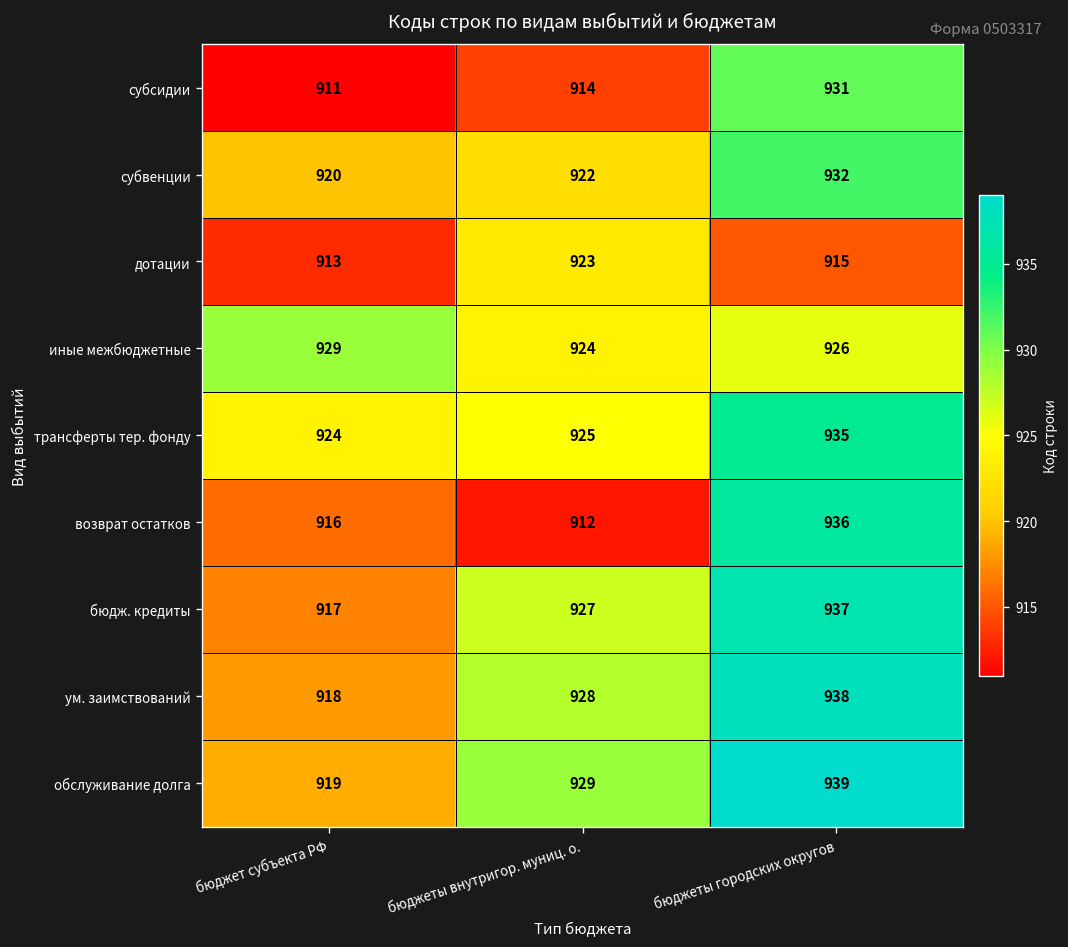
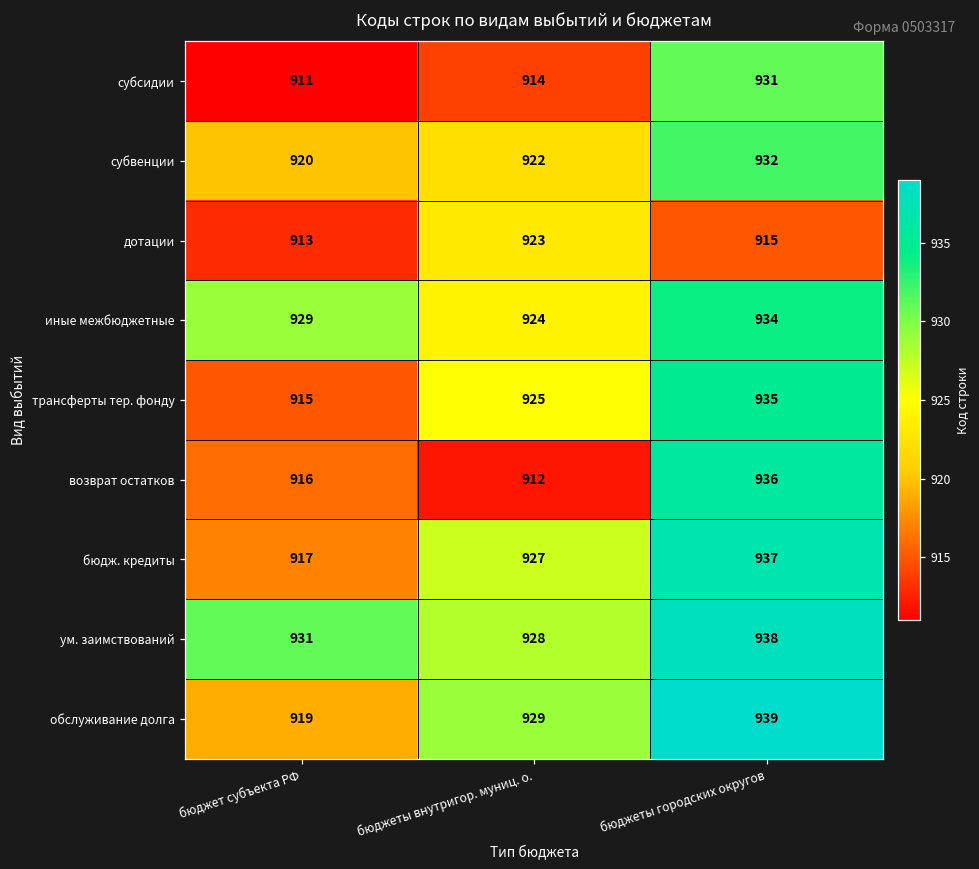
  {
    "субсидии": {
      "бюджет субъекта РФ": 911,
      "бюджеты внутригор. муниц. о.": 914,
      "бюджеты городских округов": 931
    },
    "субвенции": {
      "бюджет субъекта РФ": 920,
      "бюджеты внутригор. муниц. о.": 922,
      "бюджеты городских округов": 932
    },
    "дотации": {
      "бюджет субъекта РФ": 913,
      "бюджеты внутригор. муниц. о.": 923,
      "бюджеты городских округов": 915
    },
    "иные межбюджетные": {
      "бюджет субъекта РФ": 929,
      "бюджеты внутригор. муниц. о.": 924,
-     "бюджеты городских округов": 926
+     "бюджеты городских округов": 934
    },
    "трансферты тер. фонду": {
-     "бюджет субъекта РФ": 924,
+     "бюджет субъекта РФ": 915,
      "бюджеты внутригор. муниц. о.": 925,
      "бюджеты городских округов": 935
    },
    "возврат остатков": {
      "бюджет субъекта РФ": 916,
      "бюджеты внутригор. муниц. о.": 912,
      "бюджеты городских округов": 936
    },
    "бюдж. кредиты": {
      "бюджет субъекта РФ": 917,
      "бюджеты внутригор. муниц. о.": 927,
      "бюджеты городских округов": 937
    },
    "ум. заимствований": {
-     "бюджет субъекта РФ": 918,
+     "бюджет субъекта РФ": 931,
      "бюджеты внутригор. муниц. о.": 928,
      "бюджеты городских округов": 938
    },
    "обслуживание долга": {
      "бюджет субъекта РФ": 919,
      "бюджеты внутригор. муниц. о.": 929,
      "бюджеты городских округов": 939
    }
  }
